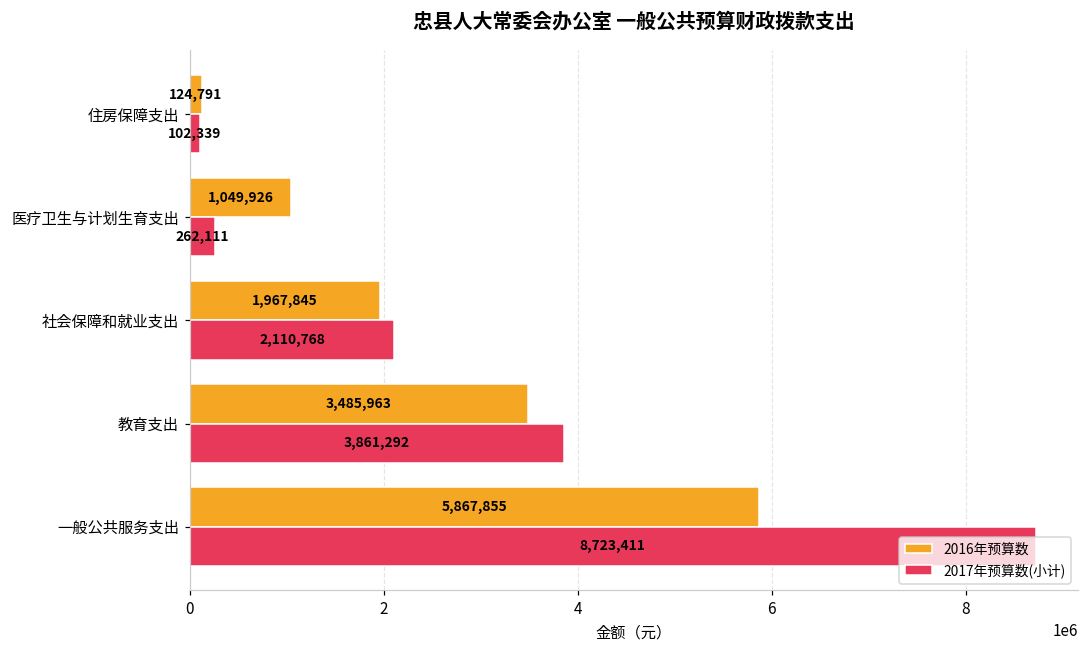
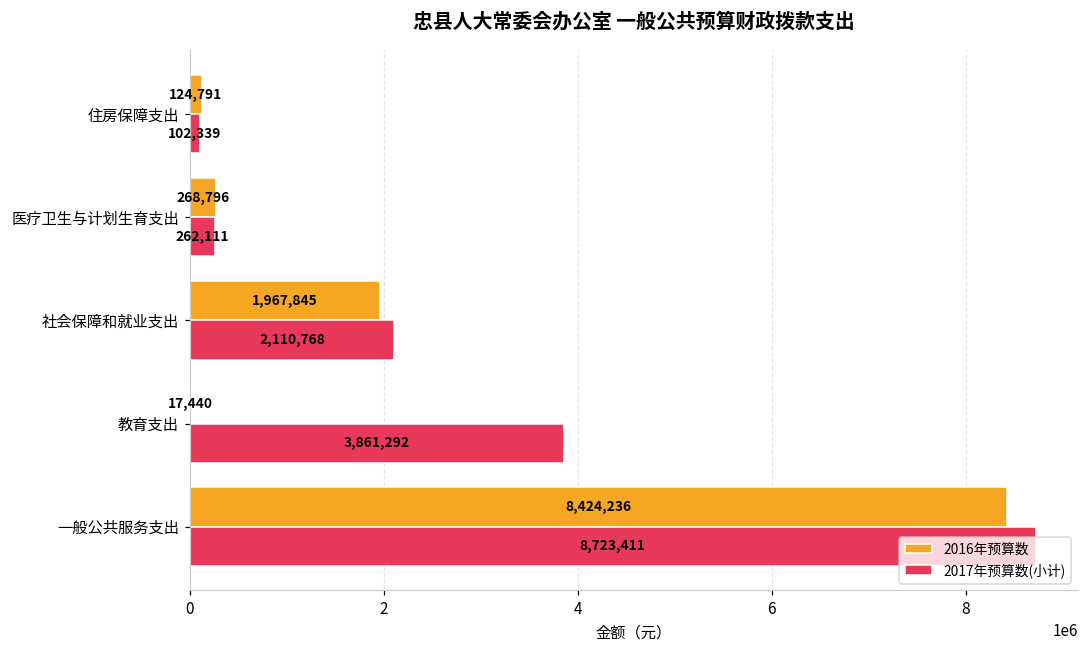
  {
    "2016年预算数": {
      "住房保障支出": "124,791",
-     "医疗卫生与计划生育支出": "1,049,926",
+     "医疗卫生与计划生育支出": "268,796",
      "社会保障和就业支出": "1,967,845",
-     "教育支出": "3,485,963",
-     "一般公共服务支出": "5,867,855"
+     "教育支出": "17,440",
+     "一般公共服务支出": "8,424,236"
    },
    "2017年预算数(小计)": {
      "住房保障支出": "102,339",
      "医疗卫生与计划生育支出": "262,111",
      "社会保障和就业支出": "2,110,768",
      "教育支出": "3,861,292"
    }
  }
